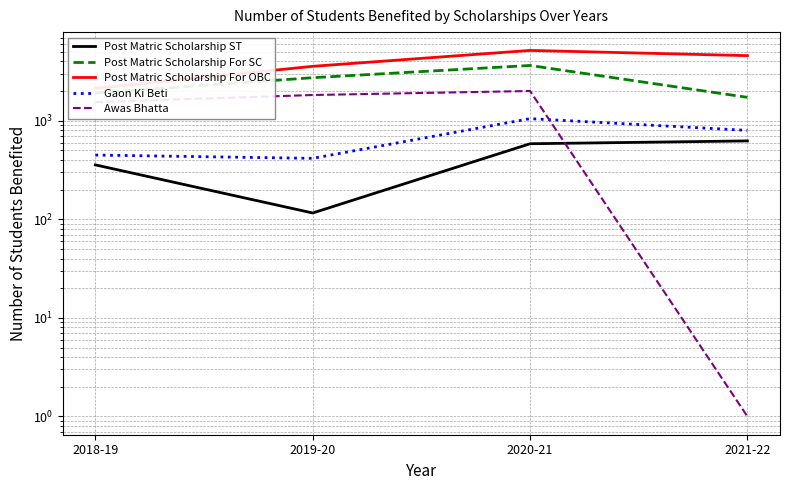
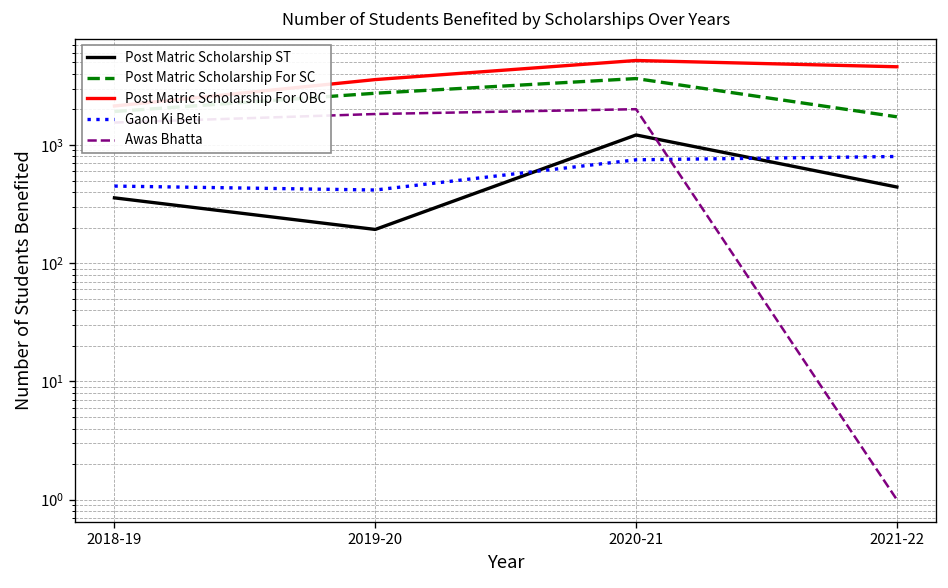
  {
    "Post Matric Scholarship ST": {
      "2018-19": 360,
-     "2019-20": 120,
-     "2020-21": 600,
-     "2021-22": 600
+     "2019-20": 190,
+     "2020-21": 1200,
+     "2021-22": 400
    },
    "Post Matric Scholarship For SC": {
      "2019-20": 2700,
      "2020-21": 3600,
      "2021-22": 1700
    },
    "Post Matric Scholarship For OBC": {
      "2019-20": 3600,
      "2020-21": 5000,
      "2021-22": 5000
    },
    "Gaon Ki Beti": {
      "2018-19": 400,
      "2019-20": 420,
-     "2020-21": 1100,
+     "2020-21": 700,
      "2021-22": 800
    },
    "Awas Bhatta": {
      "2019-20": 1800,
      "2020-21": 2000,
      "2021-22": 1
    }
  }
